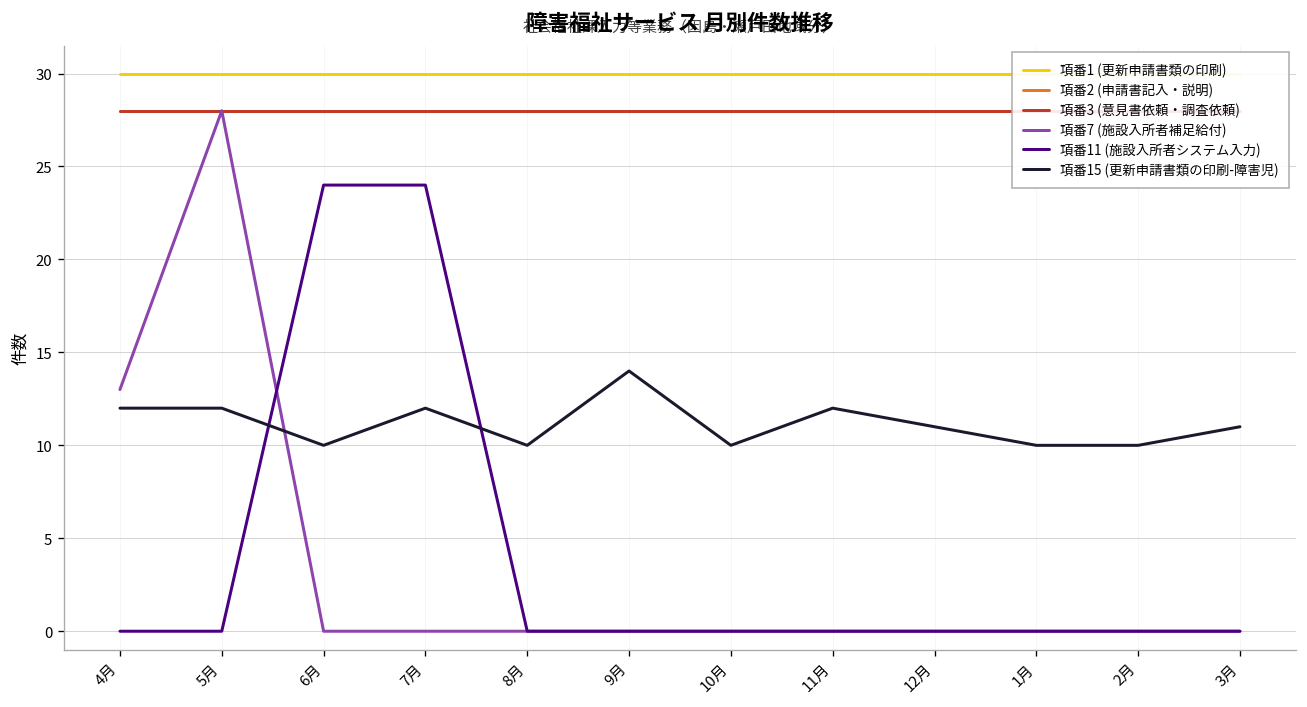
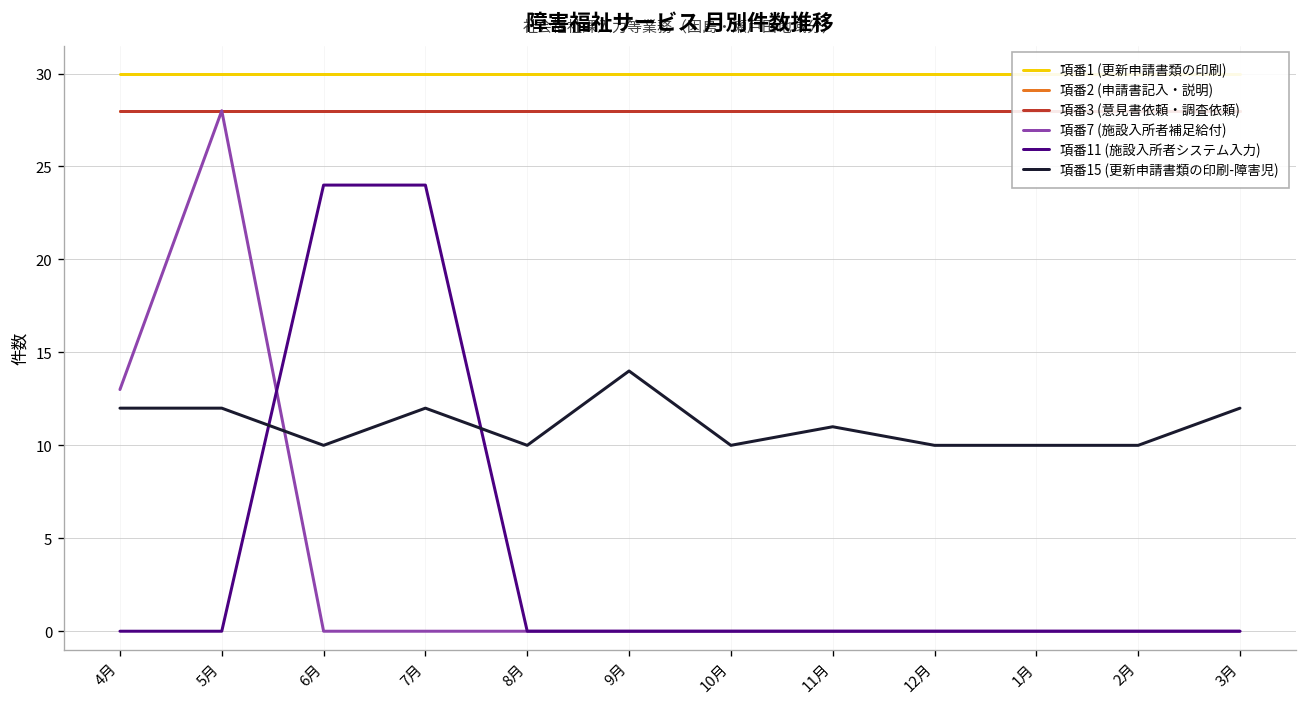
  {
    "項番1 (更新申請書類の印刷)": {
      "4月": 30,
      "5月": 30,
      "6月": 30,
      "7月": 30,
      "8月": 30,
      "9月": 30,
      "10月": 30,
      "11月": 30,
      "12月": 30
    },
    "項番3 (意見書依頼・調査依頼)": {
      "4月": 28,
      "6月": 28,
      "7月": 28,
      "8月": 28,
      "9月": 28,
      "10月": 28,
      "11月": 28,
      "12月": 28
    },
    "項番7 (施設入所者補足給付)": {
      "4月": 13,
      "6月": 0,
      "7月": 0
    },
    "項番11 (施設入所者システム入力)": {
      "4月": 0,
      "5月": 0,
      "6月": 24,
      "7月": 24
    },
    "項番15 (更新申請書類の印刷-障害児)": {
      "4月": 12,
      "5月": 12,
      "6月": 10,
      "7月": 12,
      "8月": 10,
      "9月": 14,
      "10月": 10,
-     "11月": 12,
-     "12月": 11,
+     "11月": 11,
+     "12月": 10,
      "1月": 10,
      "2月": 10,
-     "3月": 11
+     "3月": 12
    }
  }
